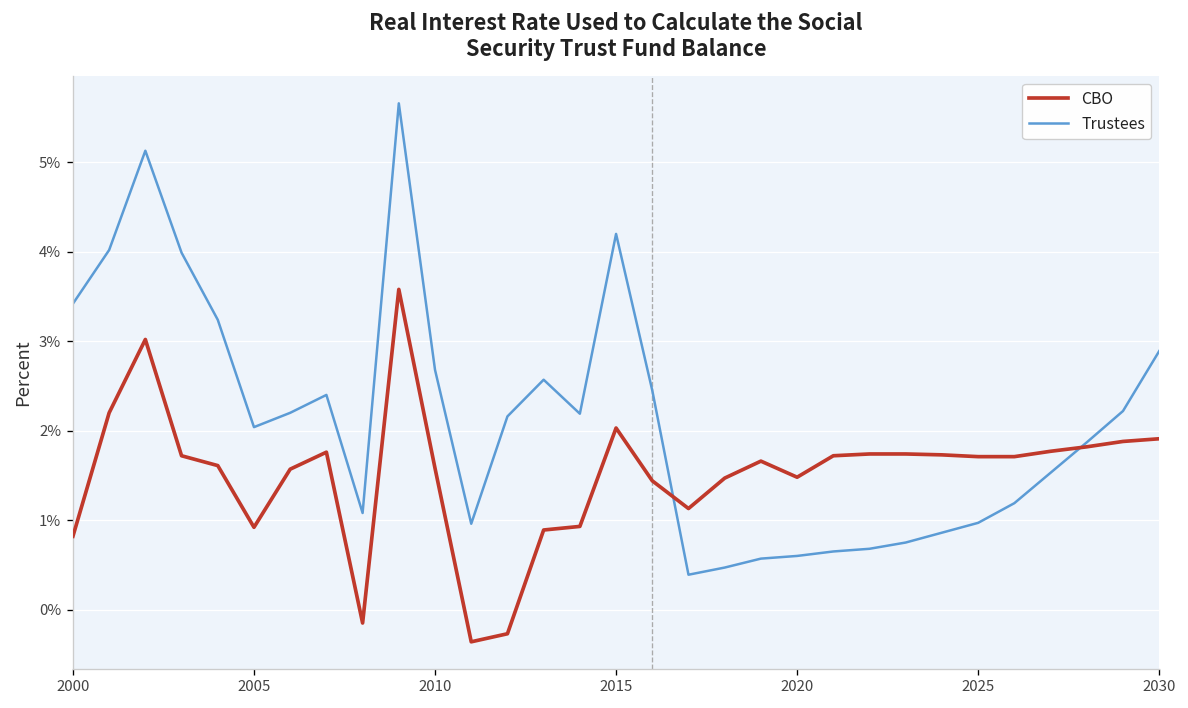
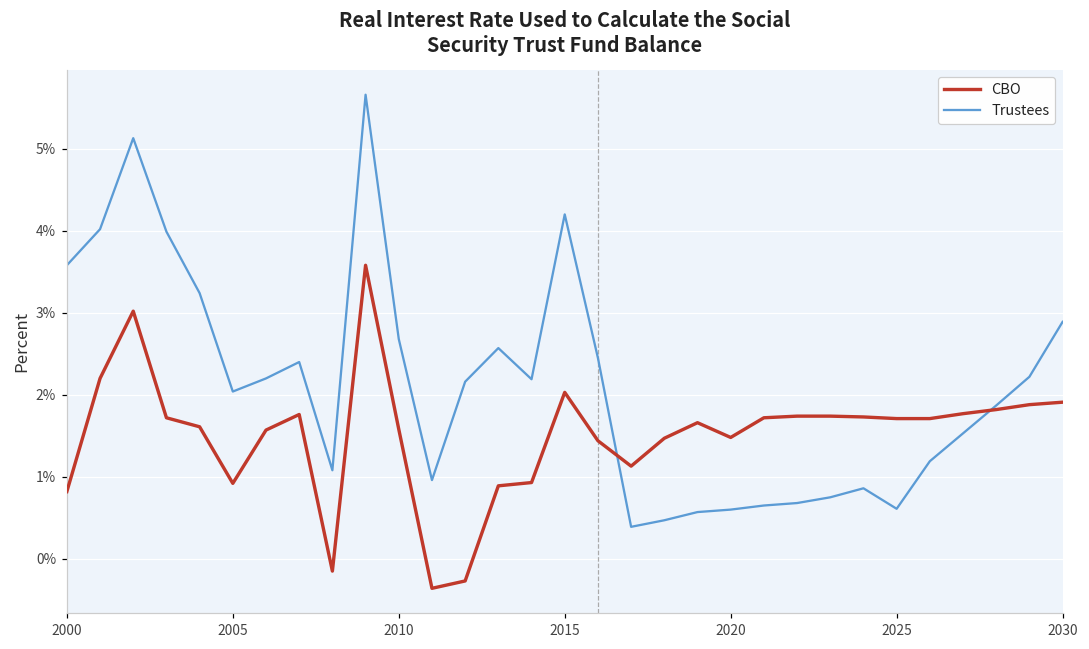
  {
    "CBO": {
      "2000": "0.8%",
      "2005": "0.9%",
      "2010": "1.6%",
      "2015": "2.0%",
      "2020": "1.5%",
      "2025": "1.7%",
      "2030": "1.9%"
    },
    "Trustees": {
-     "2000": "3.4%",
+     "2000": "3.6%",
      "2005": "2.0%",
      "2010": "2.7%",
      "2015": "4.2%",
      "2020": "0.6%",
-     "2025": "1.0%",
+     "2025": "0.6%",
      "2030": "2.9%"
    }
  }
